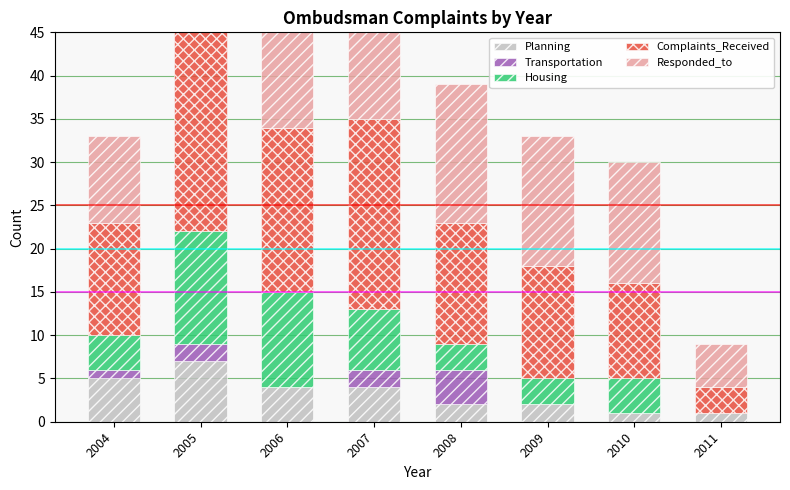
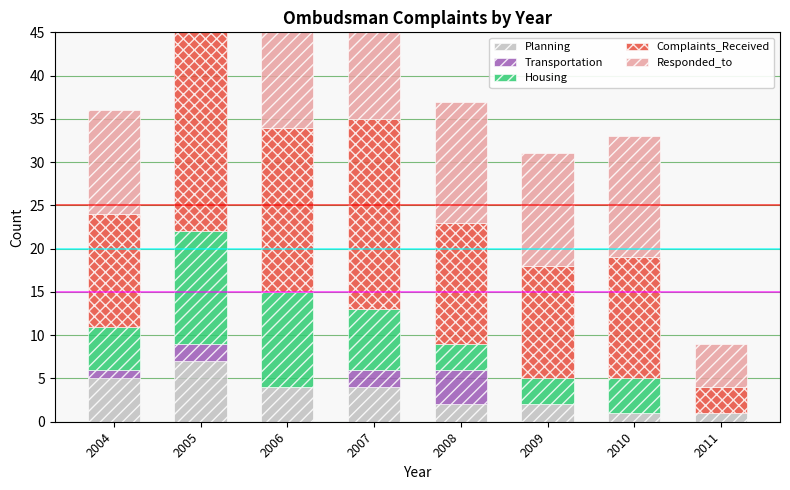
  {
    "Planning": {
      "2004": 5,
      "2005": 7,
      "2006": 4,
      "2007": 4,
      "2008": 2,
      "2009": 2,
      "2010": 1,
      "2011": 1
    },
    "Transportation": {
      "2004": 1,
      "2005": 2,
      "2006": 0,
      "2007": 2,
      "2008": 4,
      "2009": 0,
      "2010": 0,
      "2011": 0
    },
    "Housing": {
-     "2004": 4,
+     "2004": 5,
      "2005": 13,
      "2006": 11,
      "2007": 7,
      "2008": 3,
      "2009": 3,
      "2010": 4,
      "2011": 0
    },
    "Complaints_Received": {
      "2004": 13,
      "2006": 19,
      "2007": 22,
      "2008": 14,
      "2009": 13,
-     "2010": 11,
+     "2010": 14,
      "2011": 3
    },
    "Responded_to": {
-     "2004": 10,
-     "2008": 16,
-     "2009": 15,
+     "2004": 12,
+     "2008": 14,
+     "2009": 13,
      "2010": 14,
      "2011": 5
    }
  }
